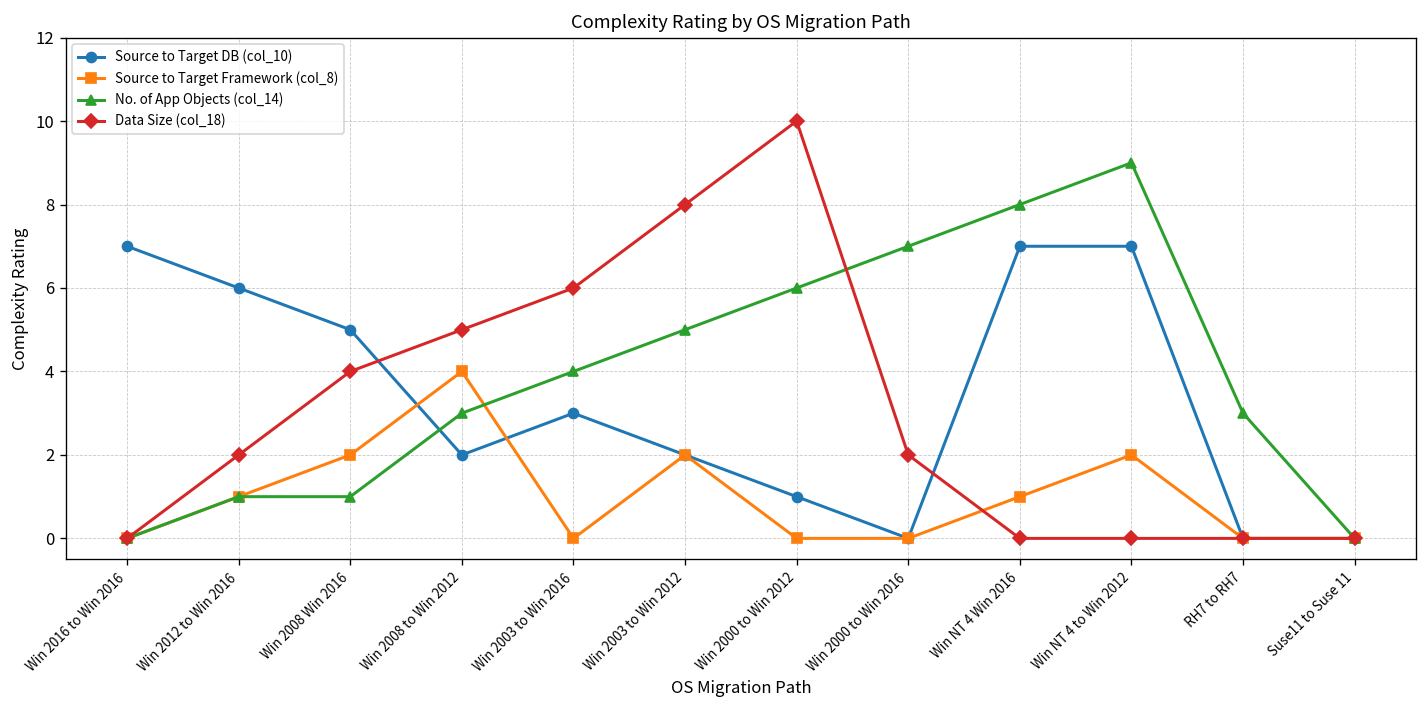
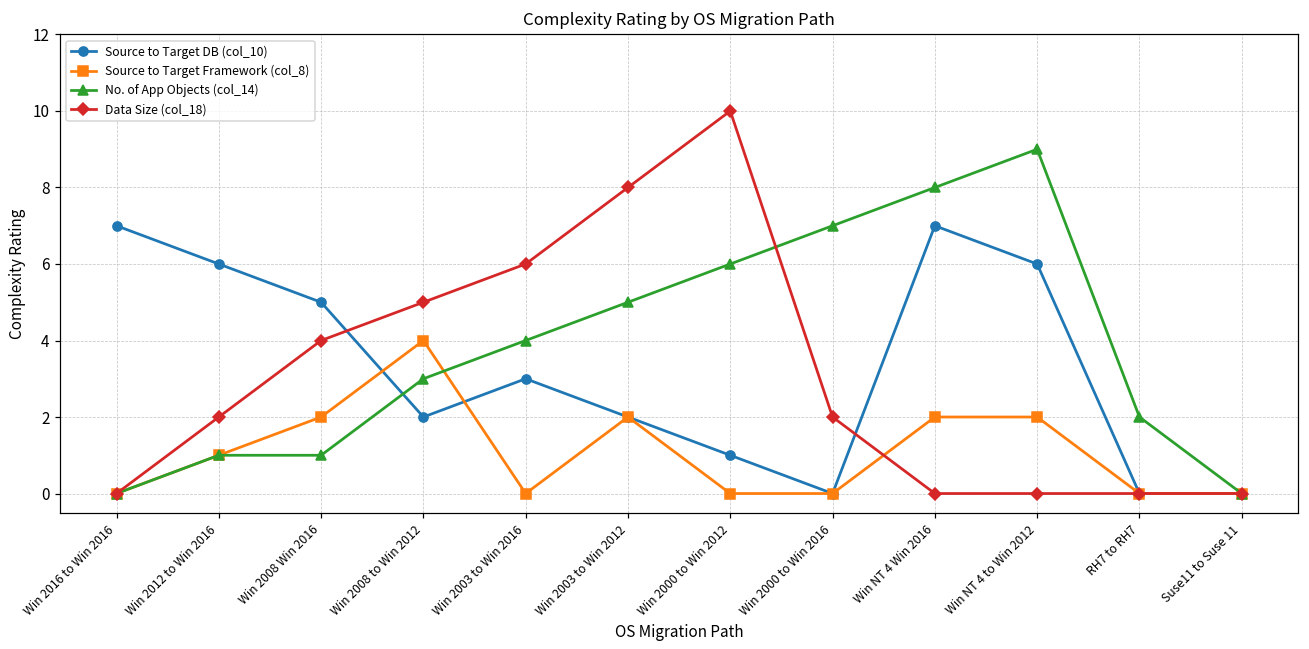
  {
    "Source to Target DB (col_10)": {
      "Win 2016 to Win 2016": 7,
      "Win 2012 to Win 2016": 6,
      "Win 2008 Win 2016": 5,
      "Win 2008 to Win 2012": 2,
      "Win 2003 to Win 2016": 3,
      "Win 2000 to Win 2012": 1,
      "Win NT 4 Win 2016": 7,
-     "Win NT 4 to Win 2012": 7
+     "Win NT 4 to Win 2012": 6
    },
    "Source to Target Framework (col_8)": {
      "Win 2008 Win 2016": 2,
      "Win 2008 to Win 2012": 4,
      "Win 2003 to Win 2016": 0,
      "Win 2000 to Win 2012": 0,
-     "Win NT 4 Win 2016": 1,
+     "Win NT 4 Win 2016": 2,
      "Win NT 4 to Win 2012": 2
    },
    "No. of App Objects (col_14)": {
      "Win 2008 Win 2016": 1,
      "Win 2008 to Win 2012": 3,
      "Win 2003 to Win 2016": 4,
      "Win 2003 to Win 2012": 5,
      "Win 2000 to Win 2012": 6,
      "Win 2000 to Win 2016": 7,
      "Win NT 4 Win 2016": 8,
      "Win NT 4 to Win 2012": 9,
-     "RH7 to RH7": 3
+     "RH7 to RH7": 2
    },
    "Data Size (col_18)": {
      "Win 2012 to Win 2016": 2,
      "Win 2008 Win 2016": 4,
      "Win 2008 to Win 2012": 5,
      "Win 2003 to Win 2016": 6,
      "Win 2003 to Win 2012": 8,
      "Win 2000 to Win 2012": 10,
      "Win 2000 to Win 2016": 2,
      "Win NT 4 Win 2016": 0,
      "Win NT 4 to Win 2012": 0
    }
  }
